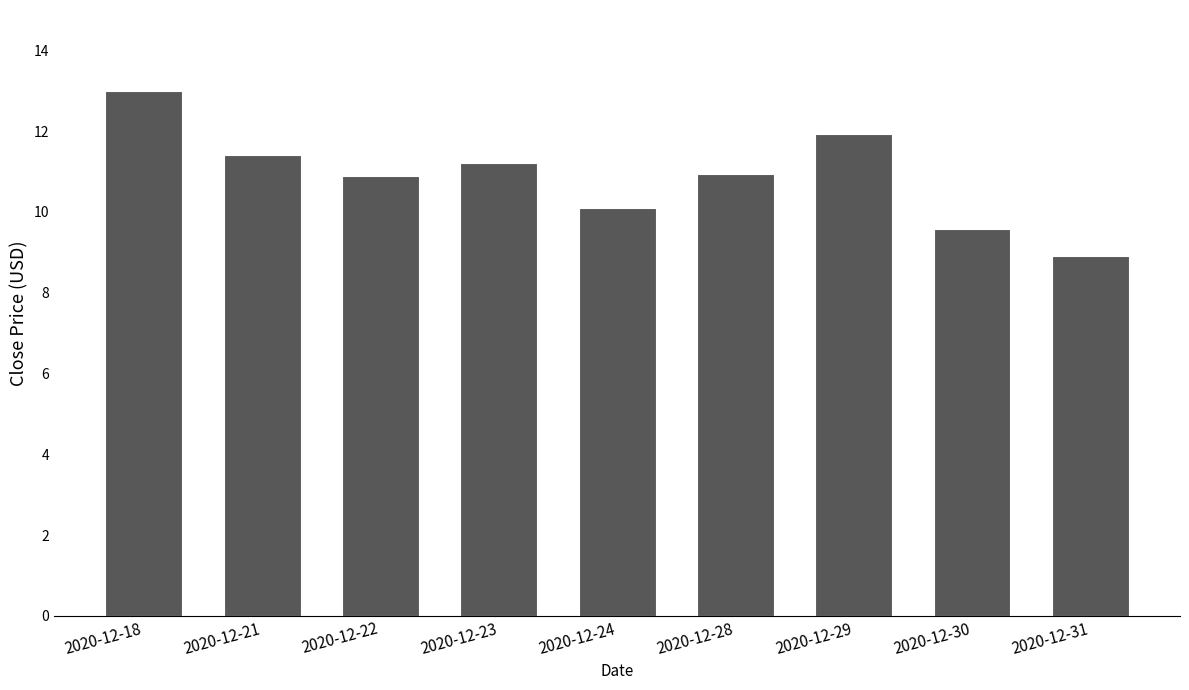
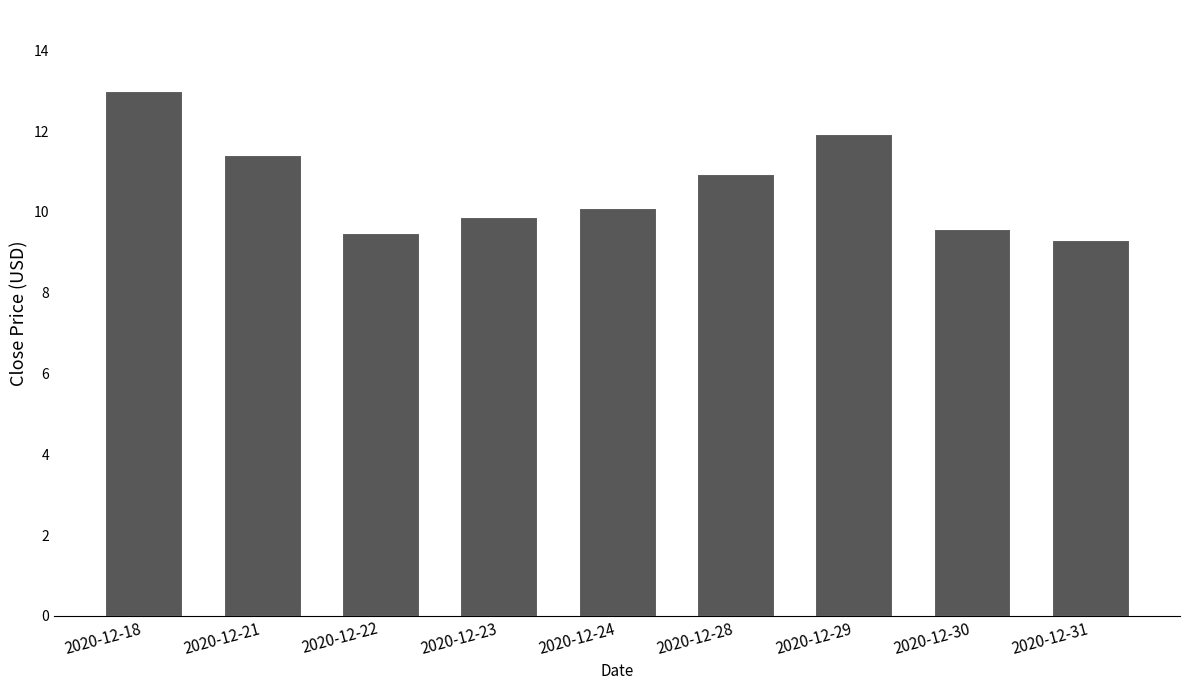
  {
    "2020-12-18": 13.0,
    "2020-12-21": 11.4,
-   "2020-12-22": 10.9,
-   "2020-12-23": 11.2,
+   "2020-12-22": 9.5,
+   "2020-12-23": 9.9,
    "2020-12-24": 10.1,
    "2020-12-28": 10.9,
    "2020-12-29": 11.9,
    "2020-12-30": 9.6,
-   "2020-12-31": 8.9
+   "2020-12-31": 9.3
  }
